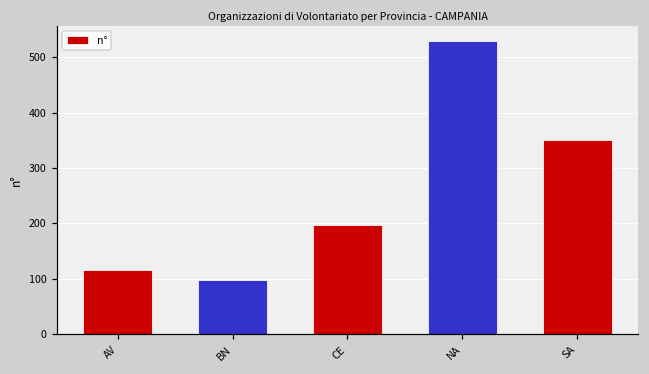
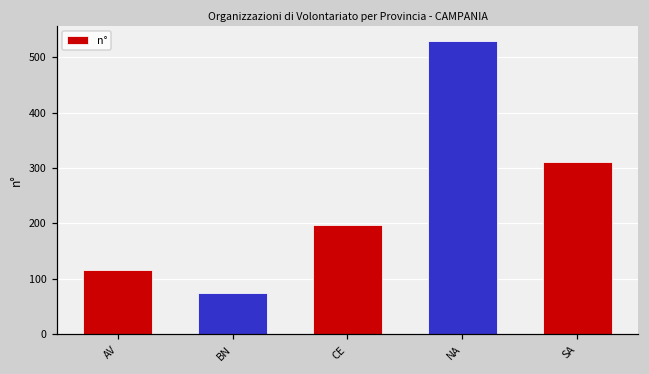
  {
    "AV": 120,
-   "BN": 100,
+   "BN": 70,
    "CE": 200,
    "NA": 530,
-   "SA": 350
+   "SA": 310
  }
